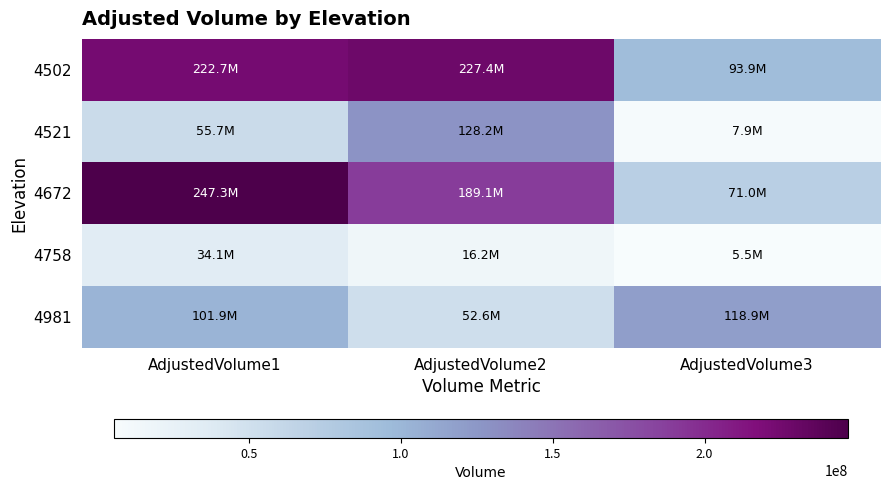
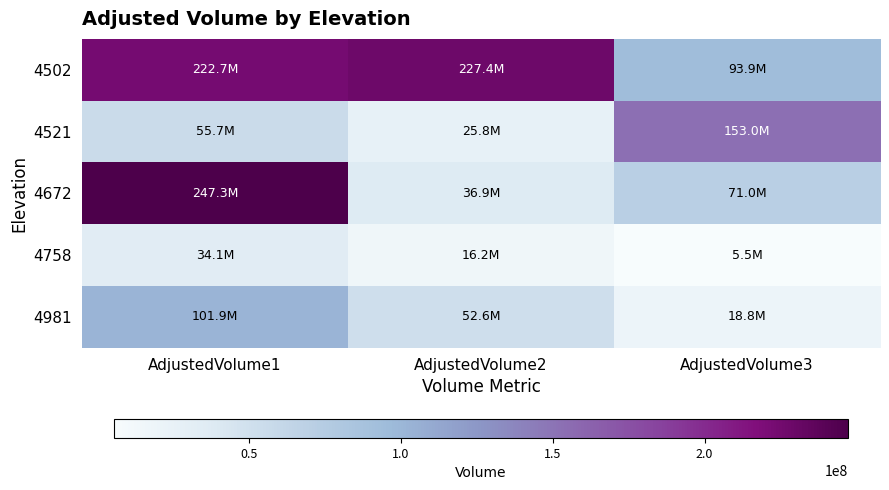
  {
    "4502": {
      "AdjustedVolume1": "222.7M",
      "AdjustedVolume2": "227.4M",
      "AdjustedVolume3": "93.9M"
    },
    "4521": {
      "AdjustedVolume1": "55.7M",
-     "AdjustedVolume2": "128.2M",
-     "AdjustedVolume3": "7.9M"
+     "AdjustedVolume2": "25.8M",
+     "AdjustedVolume3": "153.0M"
    },
    "4672": {
      "AdjustedVolume1": "247.3M",
-     "AdjustedVolume2": "189.1M",
+     "AdjustedVolume2": "36.9M",
      "AdjustedVolume3": "71.0M"
    },
    "4758": {
      "AdjustedVolume1": "34.1M",
      "AdjustedVolume2": "16.2M",
      "AdjustedVolume3": "5.5M"
    },
    "4981": {
      "AdjustedVolume1": "101.9M",
      "AdjustedVolume2": "52.6M",
-     "AdjustedVolume3": "118.9M"
+     "AdjustedVolume3": "18.8M"
    }
  }
